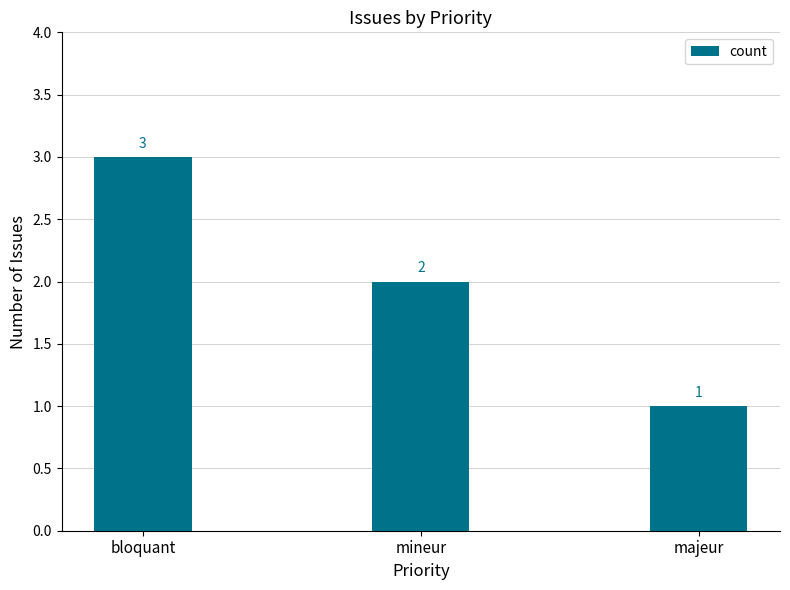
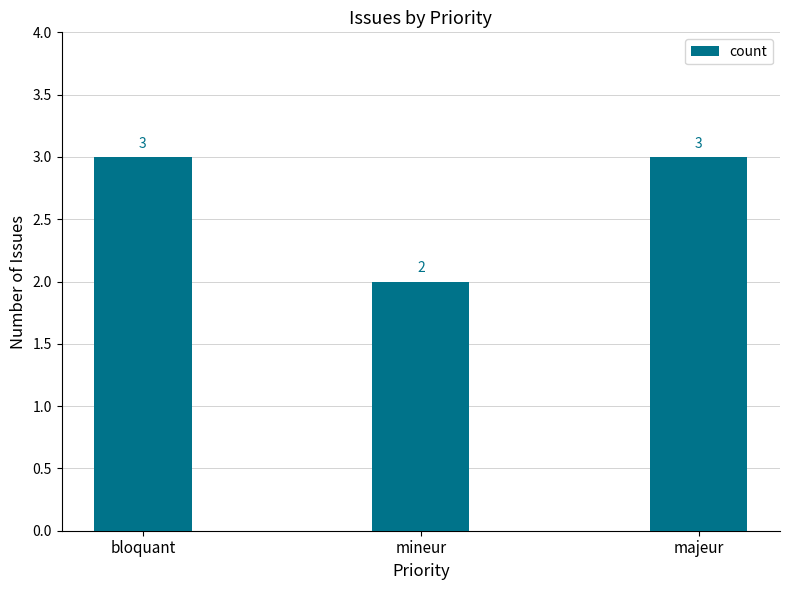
  {
    "bloquant": 3,
    "mineur": 2,
-   "majeur": 1
+   "majeur": 3
  }
